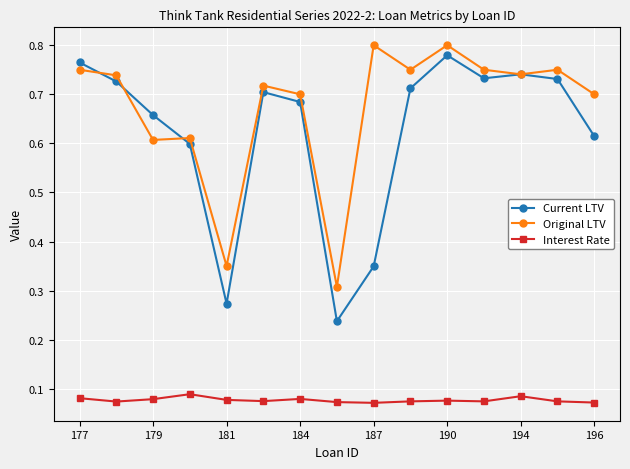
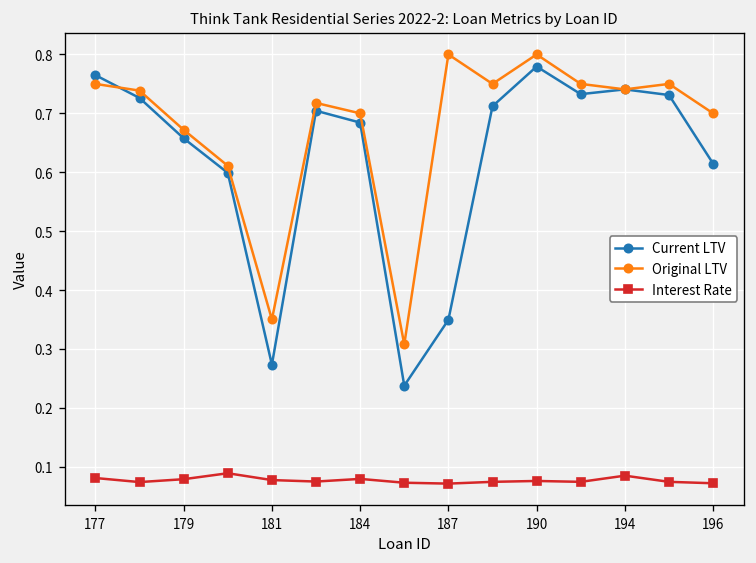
  {
    "Current LTV": {
      "177": 0.76,
      "179": 0.66,
      "181": 0.27,
      "184": 0.68,
      "187": 0.35,
      "190": 0.78,
      "196": 0.61
    },
    "Original LTV": {
      "177": 0.75,
-     "179": 0.61,
+     "179": 0.67,
      "181": 0.35,
      "184": 0.70,
      "187": 0.80,
      "190": 0.80,
      "196": 0.70
    },
    "Interest Rate": {
      "177": 0.08,
      "179": 0.08,
      "181": 0.08,
      "184": 0.08,
      "187": 0.07,
      "190": 0.08,
      "194": 0.08,
      "196": 0.07
    }
  }
